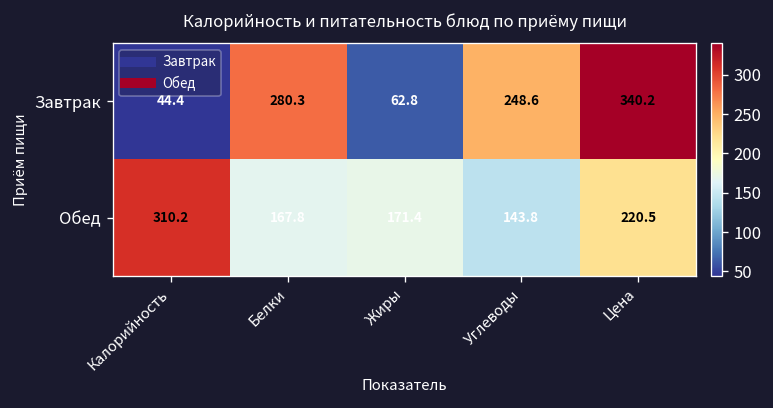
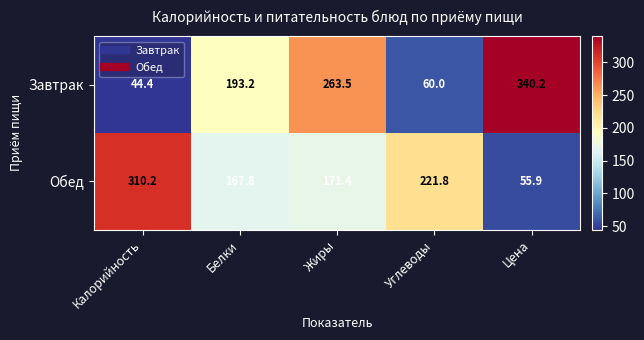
  {
    "Завтрак": {
      "Калорийность": 44.4,
-     "Белки": 280.3,
-     "Жиры": 62.8,
-     "Углеводы": 248.6,
+     "Белки": 193.2,
+     "Жиры": 263.5,
+     "Углеводы": 60.0,
      "Цена": 340.2
    },
    "Обед": {
      "Калорийность": 310.2,
-     "Углеводы": 143.8,
-     "Цена": 220.5
+     "Углеводы": 221.8,
+     "Цена": 55.9
    }
  }
